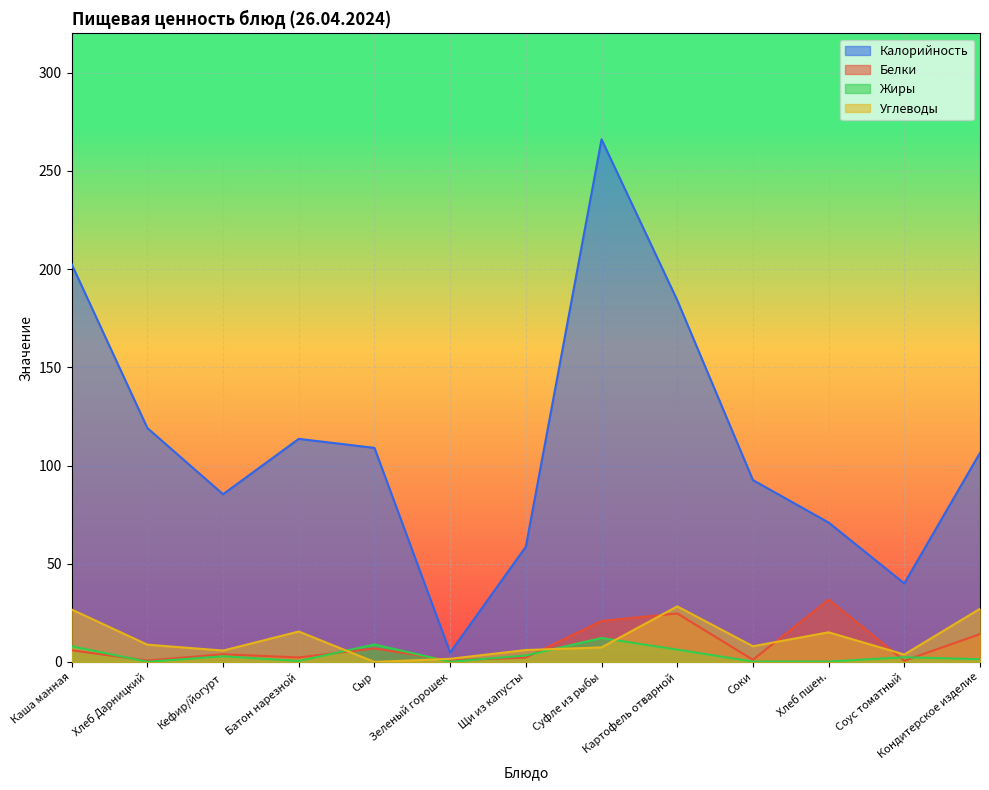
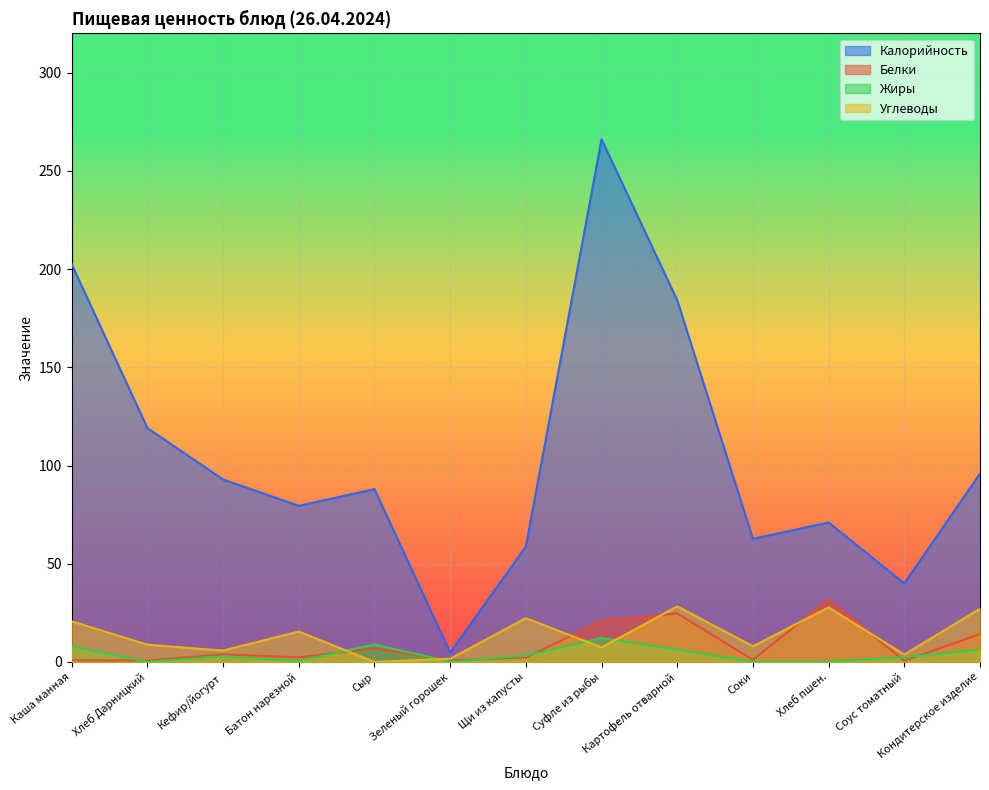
  {
    "Калорийность": {
      "Каша манная": 203,
      "Хлеб Дарницкий": 119,
-     "Кефир/йогурт": 85,
-     "Батон нарезной": 114,
-     "Сыр": 109,
+     "Кефир/йогурт": 93,
+     "Батон нарезной": 80,
+     "Сыр": 88,
      "Зеленый горошек": 5,
      "Щи из капусты": 59,
      "Суфле из рыбы": 266,
      "Картофель отварной": 184,
-     "Соки": 93,
+     "Соки": 63,
      "Хлеб пшен.": 71,
      "Соус томатный": 40,
-     "Кондитерское изделие": 107
+     "Кондитерское изделие": 96
    },
    "Белки": {
-     "Каша манная": 6,
+     "Каша манная": 1,
      "Батон нарезной": 2,
      "Сыр": 7,
      "Суфле из рыбы": 21,
      "Картофель отварной": 25,
      "Хлеб пшен.": 32,
      "Соус томатный": 1,
      "Кондитерское изделие": 14
    },
    "Жиры": {
      "Каша манная": 8,
      "Батон нарезной": 1,
      "Сыр": 9,
      "Суфле из рыбы": 12,
      "Картофель отварной": 6,
      "Хлеб пшен.": 0,
      "Соус томатный": 2,
-     "Кондитерское изделие": 1
+     "Кондитерское изделие": 6
    },
    "Углеводы": {
-     "Каша манная": 27,
+     "Каша манная": 21,
      "Хлеб Дарницкий": 9,
      "Кефир/йогурт": 6,
      "Батон нарезной": 16,
      "Сыр": 0,
-     "Щи из капусты": 6,
+     "Щи из капусты": 22,
      "Суфле из рыбы": 7,
      "Картофель отварной": 28,
      "Соки": 8,
-     "Хлеб пшен.": 15,
+     "Хлеб пшен.": 28,
      "Соус томатный": 4,
      "Кондитерское изделие": 27
    }
  }
